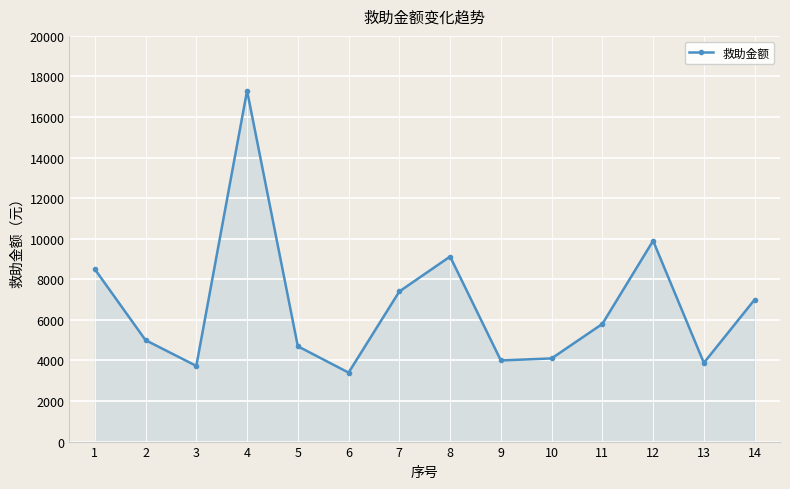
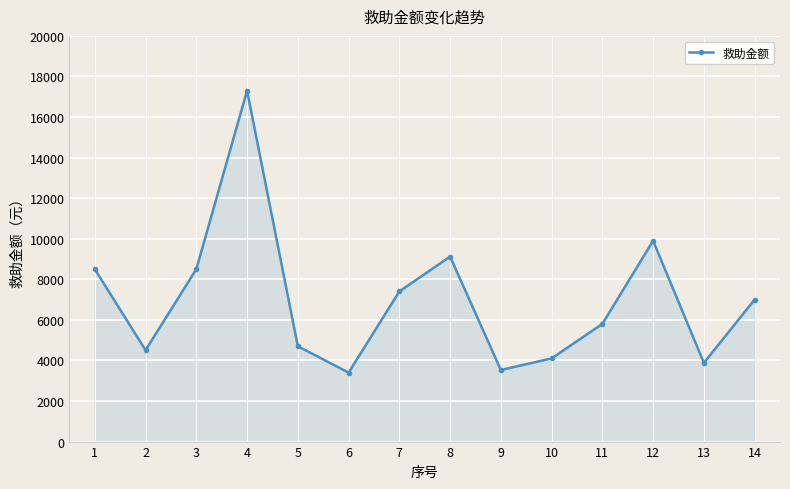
  {
    "1": 8500,
-   "2": 5000,
-   "3": 3700,
+   "2": 4500,
+   "3": 8500,
    "4": 17300,
    "5": 4700,
    "6": 3400,
    "7": 7400,
    "8": 9100,
-   "9": 4000,
+   "9": 3500,
    "10": 4100,
    "11": 5800,
    "12": 9900,
    "13": 3900,
    "14": 7000
  }
